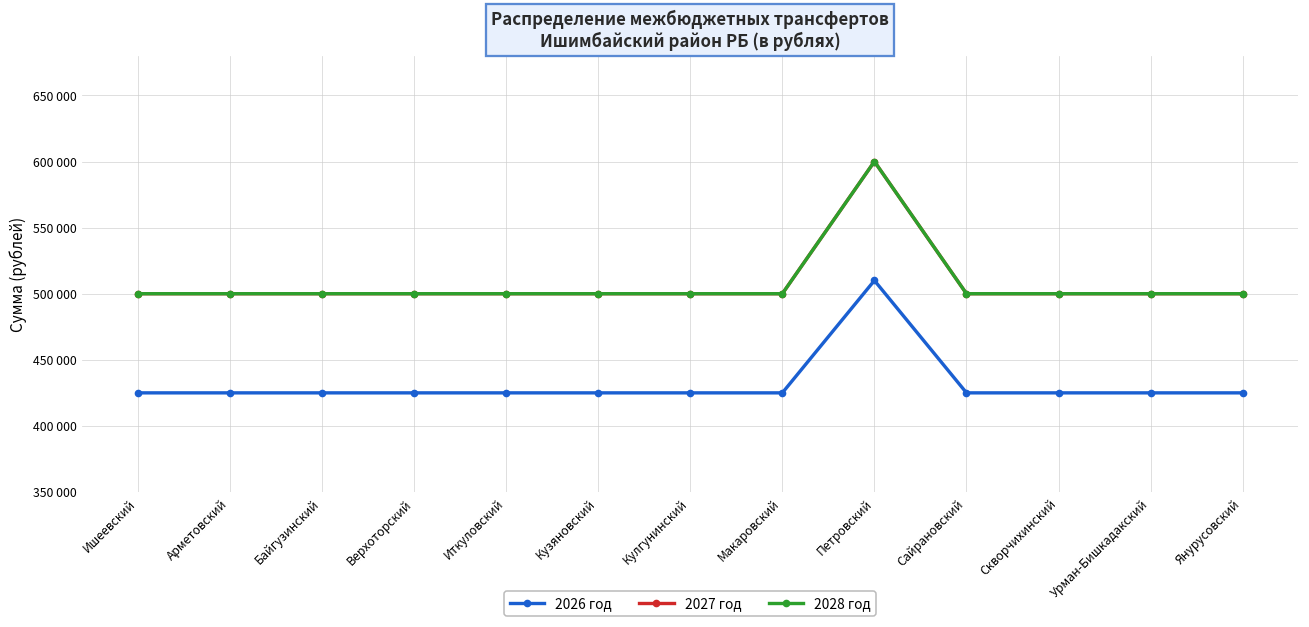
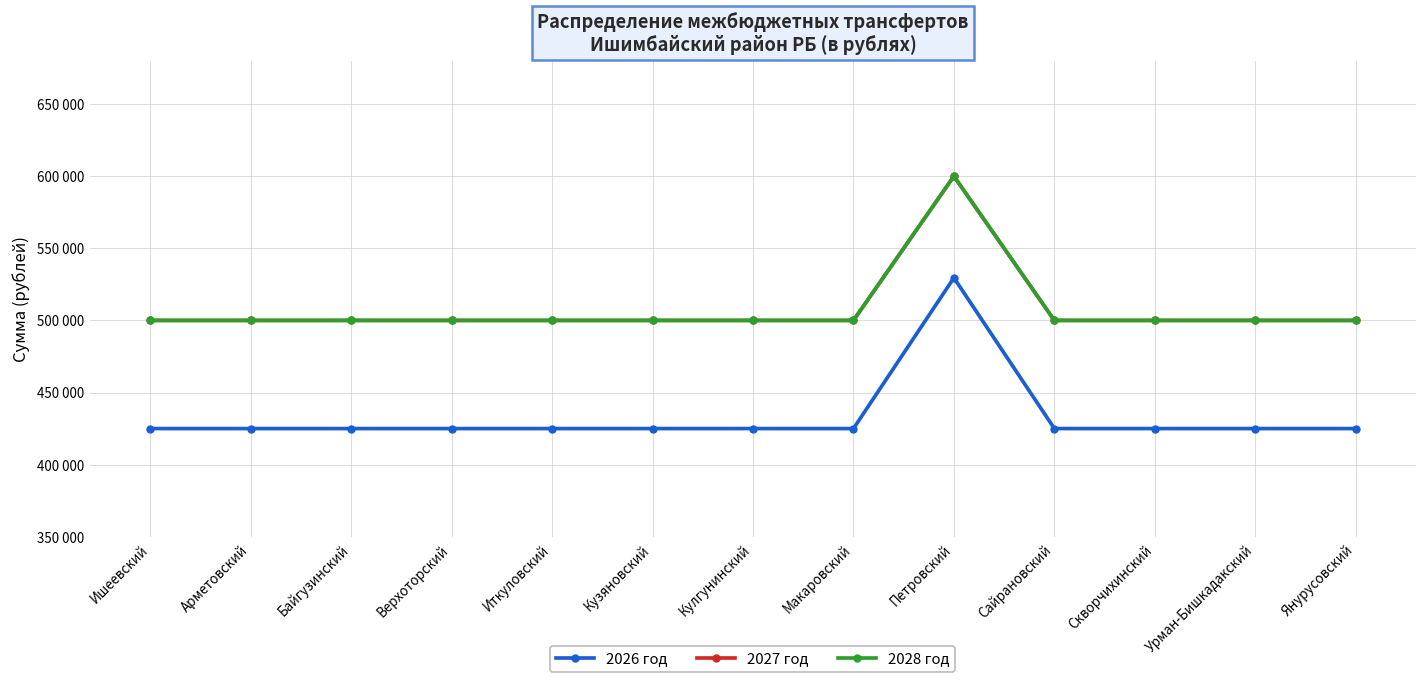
  {
    "2026 год": {
      "Ишеевский": 425000,
      "Арметовский": 425000,
      "Байгузинский": 425000,
      "Верхоторский": 425000,
      "Иткуловский": 425000,
      "Кузяновский": 425000,
      "Кулгунинский": 425000,
      "Макаровский": 425000,
-     "Петровский": 510000,
+     "Петровский": 530000,
      "Сайрановский": 425000,
      "Скворчихинский": 425000,
      "Урман-Бишкадакский": 425000,
      "Янурусовский": 425000
    },
    "2028 год": {
      "Ишеевский": 500000,
      "Арметовский": 500000,
      "Байгузинский": 500000,
      "Верхоторский": 500000,
      "Иткуловский": 500000,
      "Кузяновский": 500000,
      "Кулгунинский": 500000,
      "Макаровский": 500000,
      "Петровский": 600000,
      "Сайрановский": 500000,
      "Скворчихинский": 500000,
      "Урман-Бишкадакский": 500000,
      "Янурусовский": 500000
    }
  }
